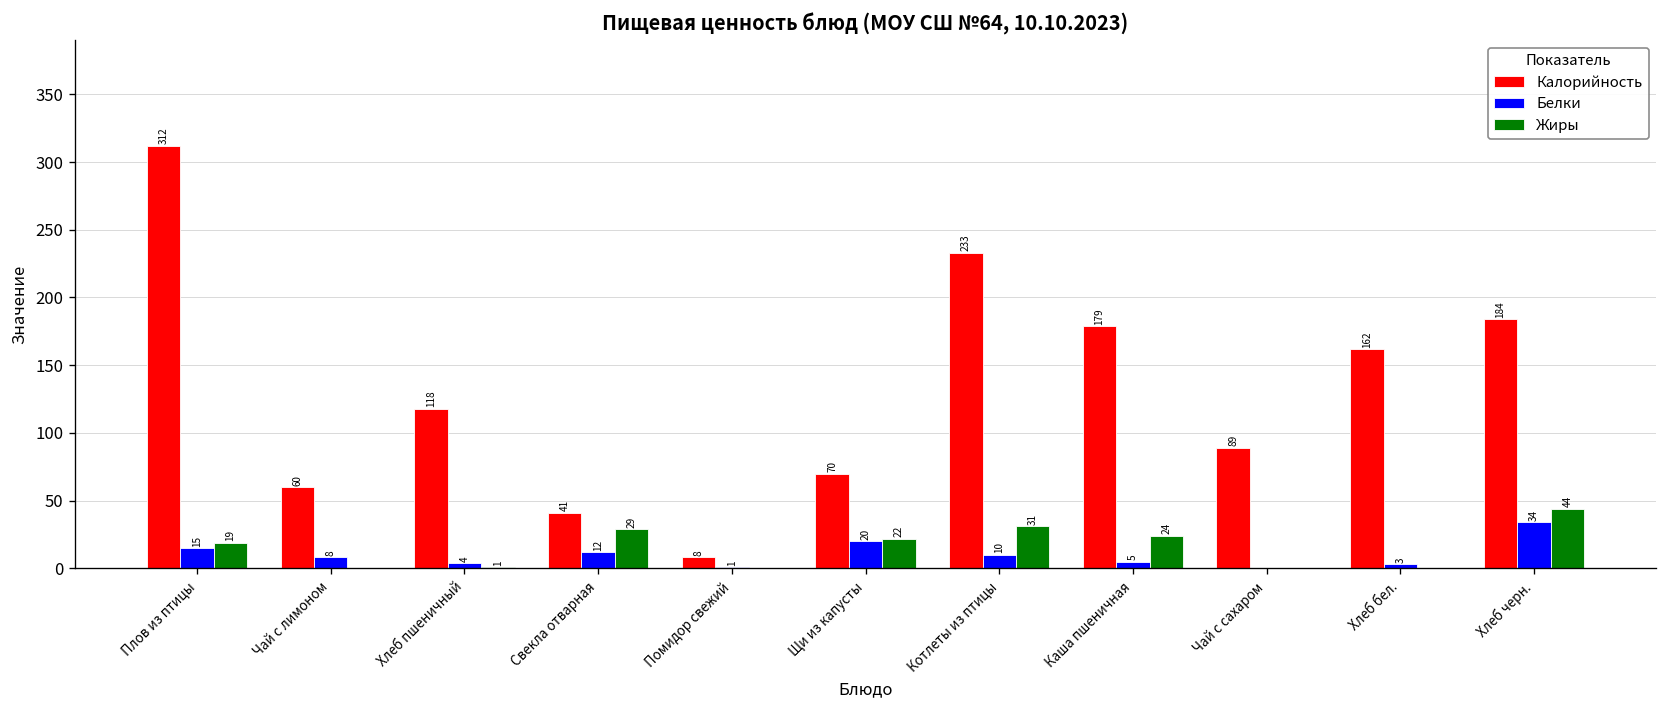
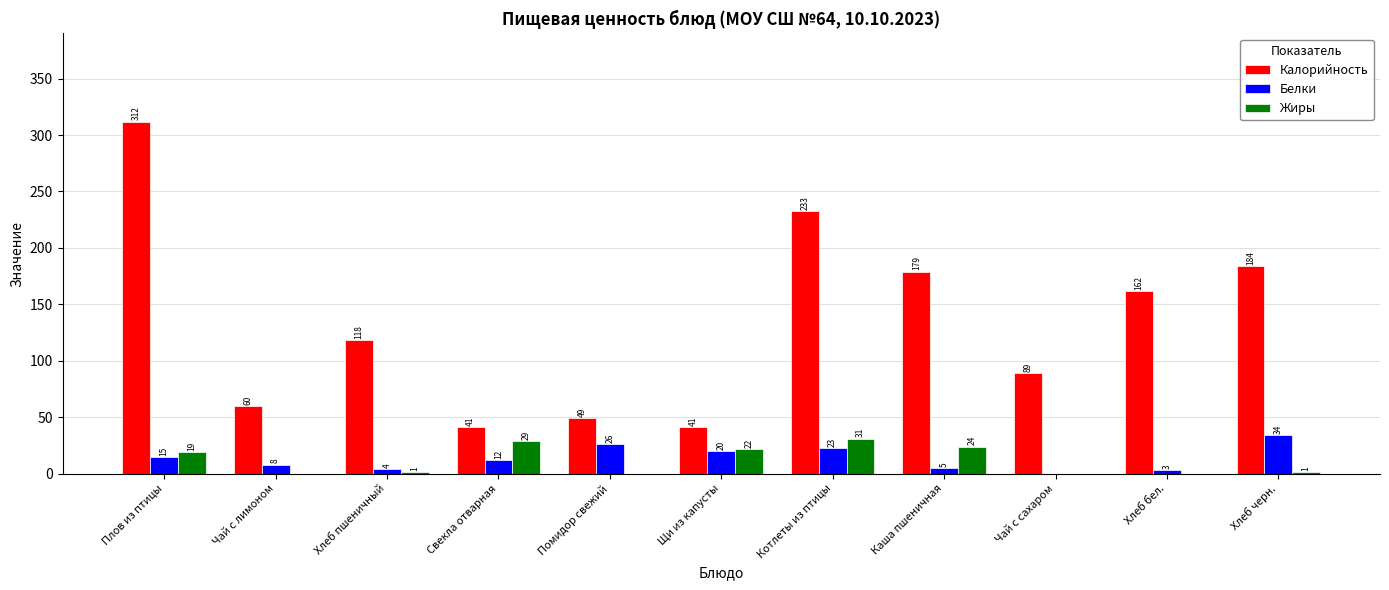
  {
    "Калорийность": {
      "Плов из птицы": 312,
      "Чай с лимоном": 60,
      "Хлеб пшеничный": 118,
      "Свекла отварная": 41,
-     "Помидор свежий": 8,
-     "Щи из капусты": 70,
+     "Помидор свежий": 49,
+     "Щи из капусты": 41,
      "Котлеты из птицы": 233,
      "Каша пшеничная": 179,
      "Чай с сахаром": 89,
      "Хлеб бел.": 162,
      "Хлеб черн.": 184
    },
    "Белки": {
      "Плов из птицы": 15,
      "Чай с лимоном": 8,
      "Хлеб пшеничный": 4,
      "Свекла отварная": 12,
-     "Помидор свежий": 1,
+     "Помидор свежий": 26,
      "Щи из капусты": 20,
-     "Котлеты из птицы": 10,
+     "Котлеты из птицы": 23,
      "Каша пшеничная": 5,
      "Хлеб бел.": 3,
      "Хлеб черн.": 34
    },
    "Жиры": {
      "Плов из птицы": 19,
      "Хлеб пшеничный": 1,
      "Свекла отварная": 29,
      "Щи из капусты": 22,
      "Котлеты из птицы": 31,
      "Каша пшеничная": 24,
-     "Хлеб черн.": 44
+     "Хлеб черн.": 1
    }
  }
